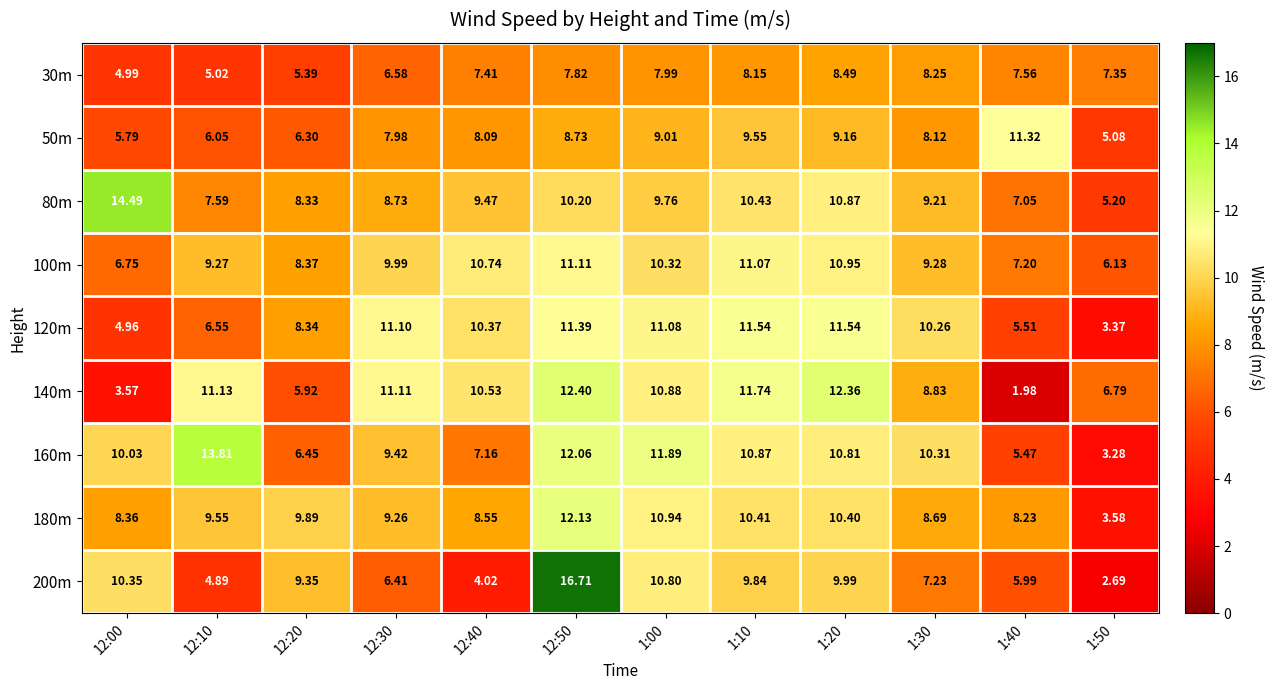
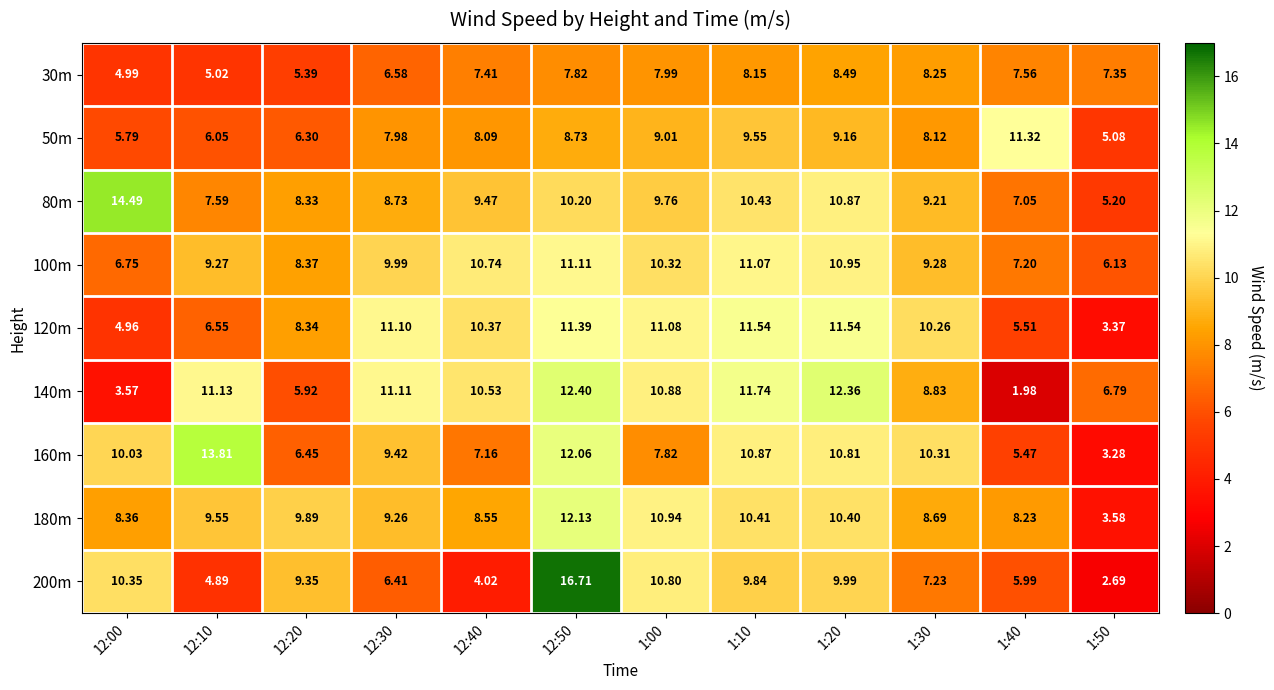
  {
    "30m": {
      "12:00": 4.99,
      "12:10": 5.02,
      "12:20": 5.39,
      "12:30": 6.58,
      "12:40": 7.41,
      "12:50": 7.82,
      "1:00": 7.99,
      "1:10": 8.15,
      "1:20": 8.49,
      "1:30": 8.25,
      "1:40": 7.56,
      "1:50": 7.35
    },
    "50m": {
      "12:00": 5.79,
      "12:10": 6.05,
      "12:20": 6.30,
      "12:30": 7.98,
      "12:40": 8.09,
      "12:50": 8.73,
      "1:00": 9.01,
      "1:10": 9.55,
      "1:20": 9.16,
      "1:30": 8.12,
      "1:40": 11.32,
      "1:50": 5.08
    },
    "80m": {
      "12:00": 14.49,
      "12:10": 7.59,
      "12:20": 8.33,
      "12:30": 8.73,
      "12:40": 9.47,
      "12:50": 10.20,
      "1:00": 9.76,
      "1:10": 10.43,
      "1:20": 10.87,
      "1:30": 9.21,
      "1:40": 7.05,
      "1:50": 5.20
    },
    "100m": {
      "12:00": 6.75,
      "12:10": 9.27,
      "12:20": 8.37,
      "12:30": 9.99,
      "12:40": 10.74,
      "12:50": 11.11,
      "1:00": 10.32,
      "1:10": 11.07,
      "1:20": 10.95,
      "1:30": 9.28,
      "1:40": 7.20,
      "1:50": 6.13
    },
    "120m": {
      "12:00": 4.96,
      "12:10": 6.55,
      "12:20": 8.34,
      "12:30": 11.10,
      "12:40": 10.37,
      "12:50": 11.39,
      "1:00": 11.08,
      "1:10": 11.54,
      "1:20": 11.54,
      "1:30": 10.26,
      "1:40": 5.51,
      "1:50": 3.37
    },
    "140m": {
      "12:00": 3.57,
      "12:10": 11.13,
      "12:20": 5.92,
      "12:30": 11.11,
      "12:40": 10.53,
      "12:50": 12.40,
      "1:00": 10.88,
      "1:10": 11.74,
      "1:20": 12.36,
      "1:30": 8.83,
      "1:40": 1.98,
      "1:50": 6.79
    },
    "160m": {
      "12:00": 10.03,
      "12:10": 13.81,
      "12:20": 6.45,
      "12:30": 9.42,
      "12:40": 7.16,
      "12:50": 12.06,
-     "1:00": 11.89,
+     "1:00": 7.82,
      "1:10": 10.87,
      "1:20": 10.81,
      "1:30": 10.31,
      "1:40": 5.47,
      "1:50": 3.28
    },
    "180m": {
      "12:00": 8.36,
      "12:10": 9.55,
      "12:20": 9.89,
      "12:30": 9.26,
      "12:40": 8.55,
      "12:50": 12.13,
      "1:00": 10.94,
      "1:10": 10.41,
      "1:20": 10.40,
      "1:30": 8.69,
      "1:40": 8.23,
      "1:50": 3.58
    },
    "200m": {
      "12:00": 10.35,
      "12:10": 4.89,
      "12:20": 9.35,
      "12:30": 6.41,
      "12:40": 4.02,
      "12:50": 16.71,
      "1:00": 10.80,
      "1:10": 9.84,
      "1:20": 9.99,
      "1:30": 7.23,
      "1:40": 5.99,
      "1:50": 2.69
    }
  }
